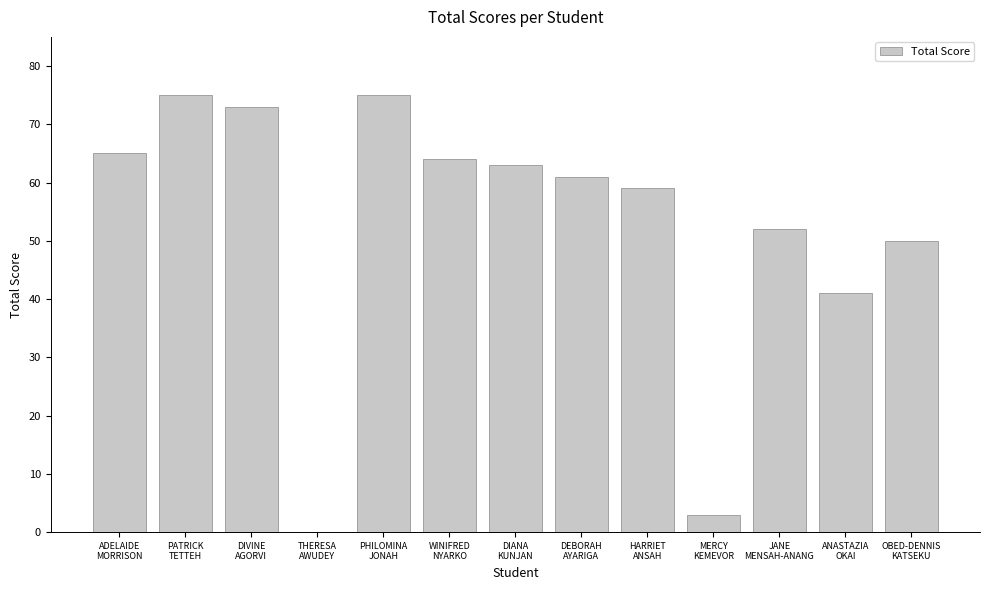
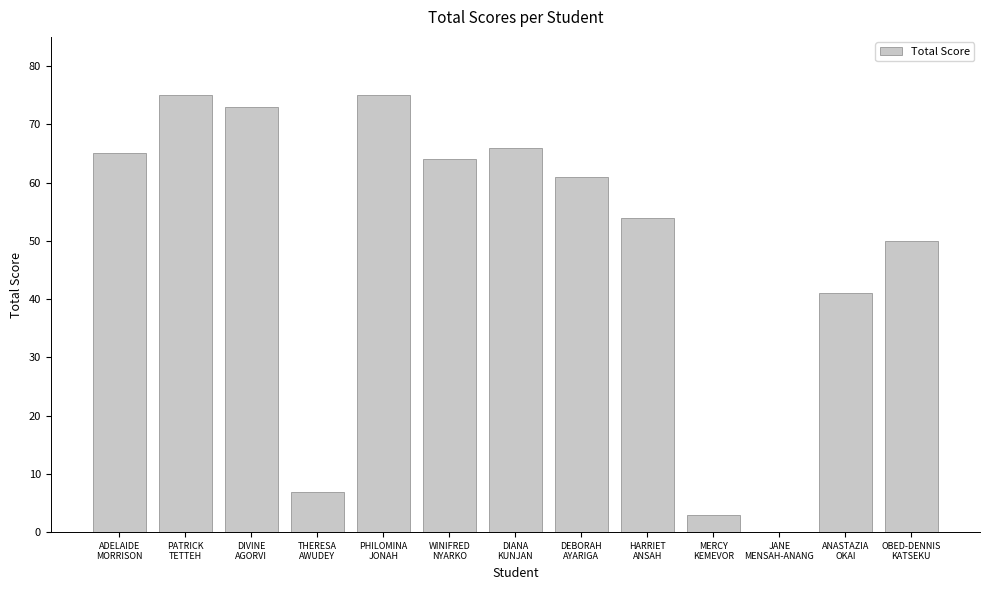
  {
    "ADELAIDE MORRISON": 65,
    "PATRICK TETTEH": 75,
    "DIVINE AGORVI": 73,
-   "THERESA AWUDEY": 0,
+   "THERESA AWUDEY": 7,
    "PHILOMINA JONAH": 75,
    "WINIFRED NYARKO": 64,
-   "DIANA KUNJAN": 63,
+   "DIANA KUNJAN": 66,
    "DEBORAH AYARIGA": 61,
-   "HARRIET ANSAH": 59,
+   "HARRIET ANSAH": 54,
    "MERCY KEMEVOR": 3,
-   "JANE MENSAH-ANANG": 52,
+   "JANE MENSAH-ANANG": 0,
    "ANASTAZIA OKAI": 41,
    "OBED-DENNIS KATSEKU": 50
  }
